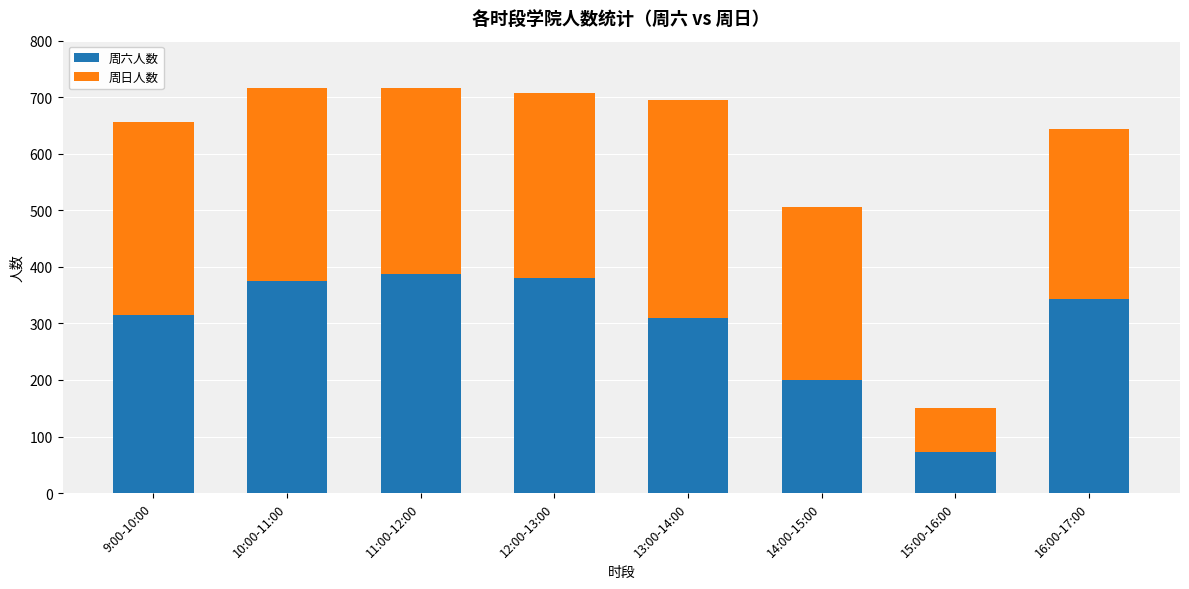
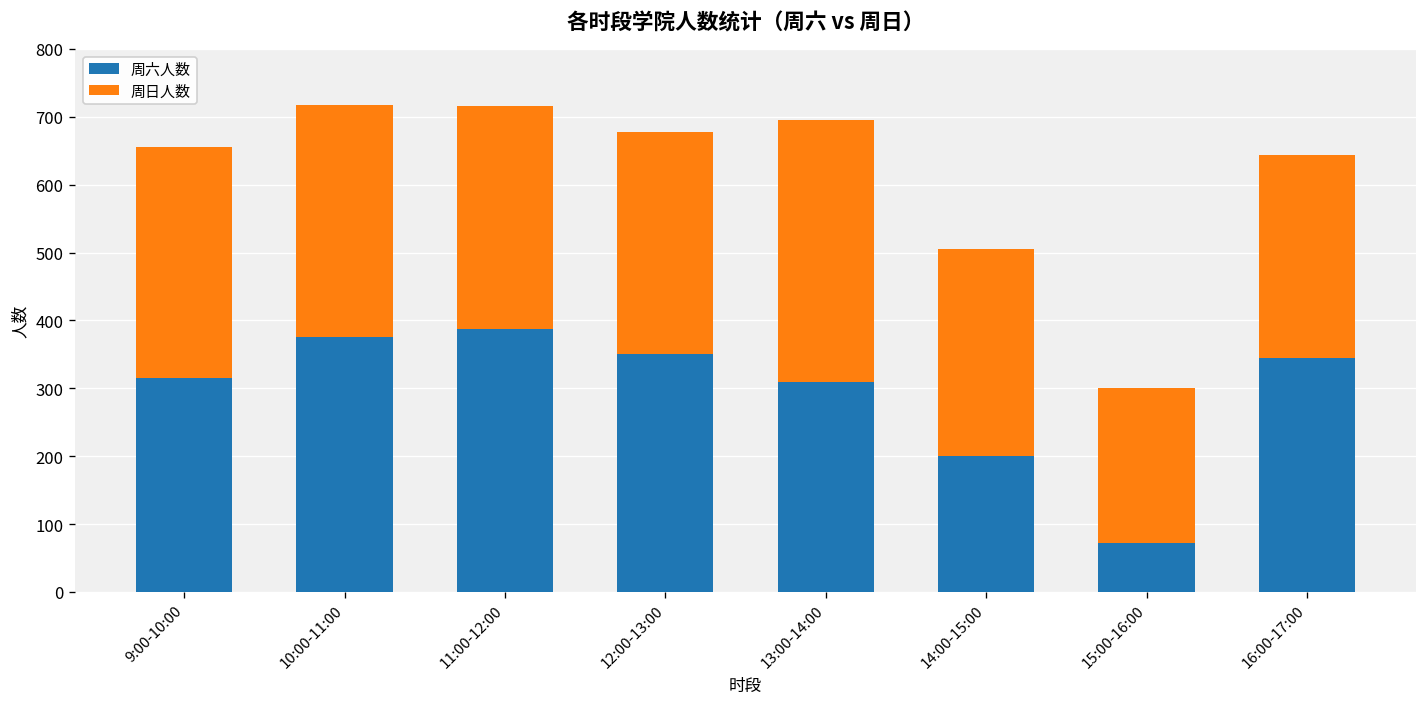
  {
    "周六人数": {
      "9:00-10:00": 320,
      "10:00-11:00": 380,
      "11:00-12:00": 390,
-     "12:00-13:00": 380,
+     "12:00-13:00": 350,
      "13:00-14:00": 310,
      "14:00-15:00": 200,
      "15:00-16:00": 70,
      "16:00-17:00": 340
    },
    "周日人数": {
      "9:00-10:00": 340,
      "10:00-11:00": 340,
      "11:00-12:00": 330,
      "12:00-13:00": 330,
      "13:00-14:00": 390,
      "14:00-15:00": 310,
-     "15:00-16:00": 80,
+     "15:00-16:00": 230,
      "16:00-17:00": 300
    }
  }
